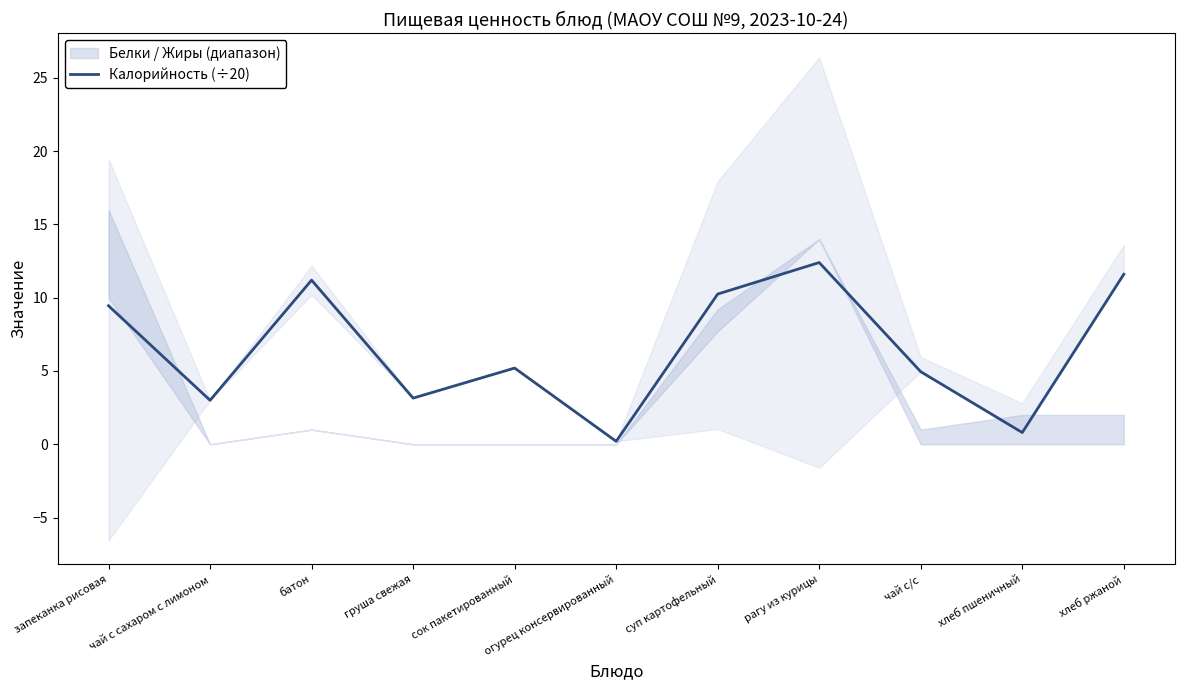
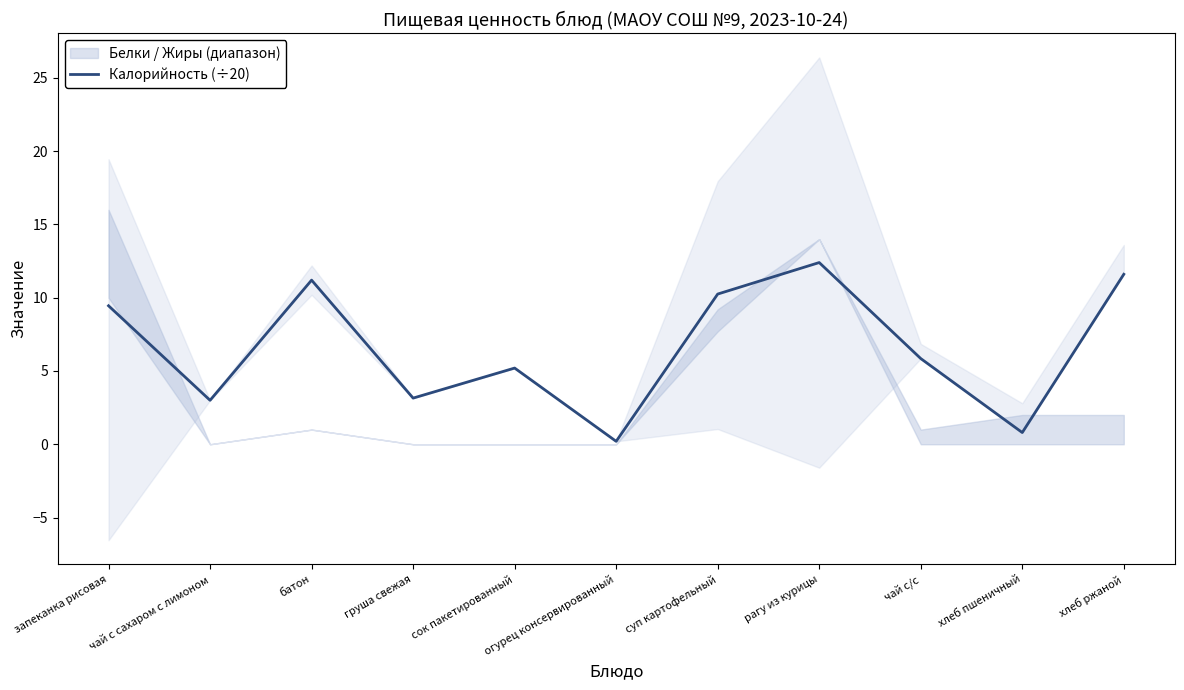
  {
    "Калорийность (÷20)": {
      "запеканка рисовая": 9.5,
      "батон": 11.2,
      "суп картофельный": 10.3,
      "рагу из курицы": 12.4,
-     "чай с/с": 5.0,
+     "чай с/с": 5.9,
      "хлеб пшеничный": 0.8,
      "хлеб ржаной": 11.6
    }
  }
